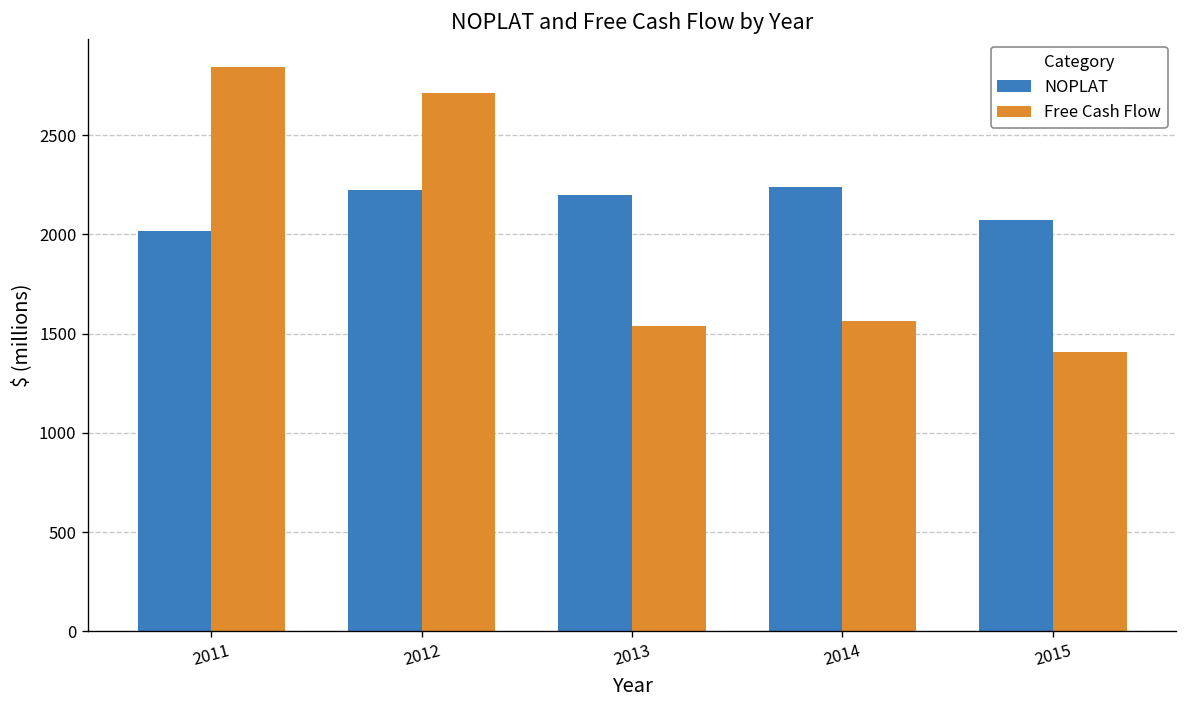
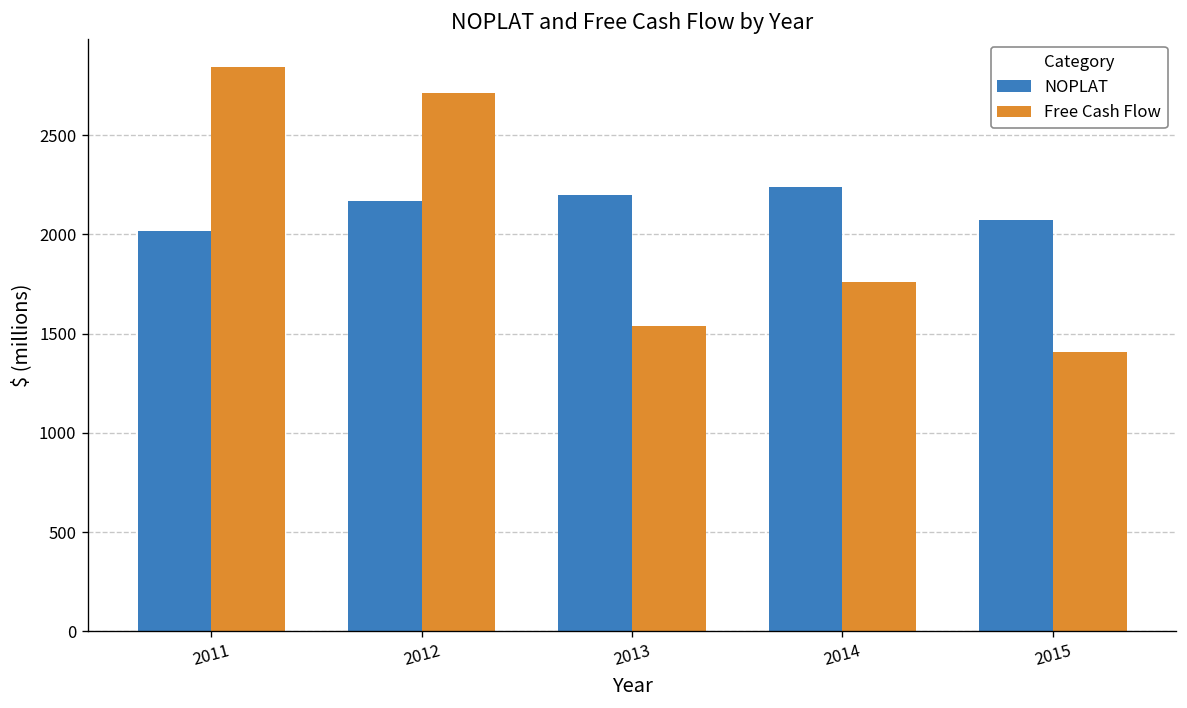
  {
    "NOPLAT": {
      "2011": 2020,
-     "2012": 2220,
+     "2012": 2170,
      "2013": 2200,
      "2014": 2240,
      "2015": 2070
    },
    "Free Cash Flow": {
      "2011": 2840,
      "2012": 2710,
      "2013": 1540,
-     "2014": 1560,
+     "2014": 1760,
      "2015": 1410
    }
  }
